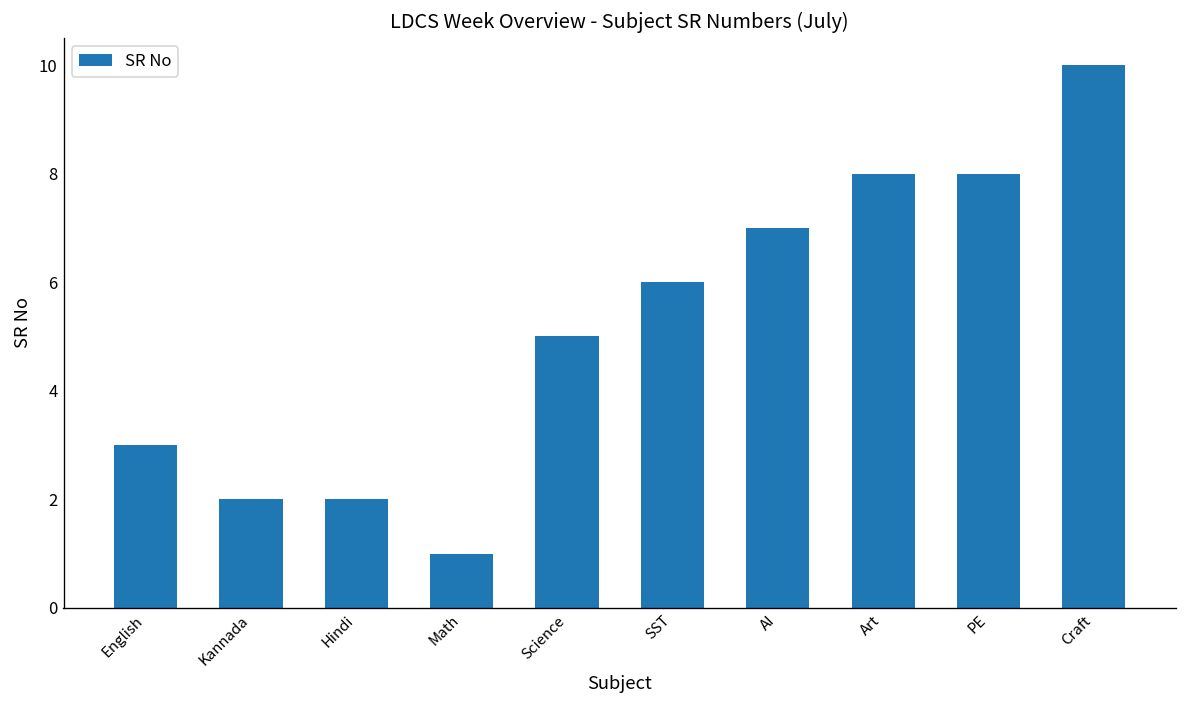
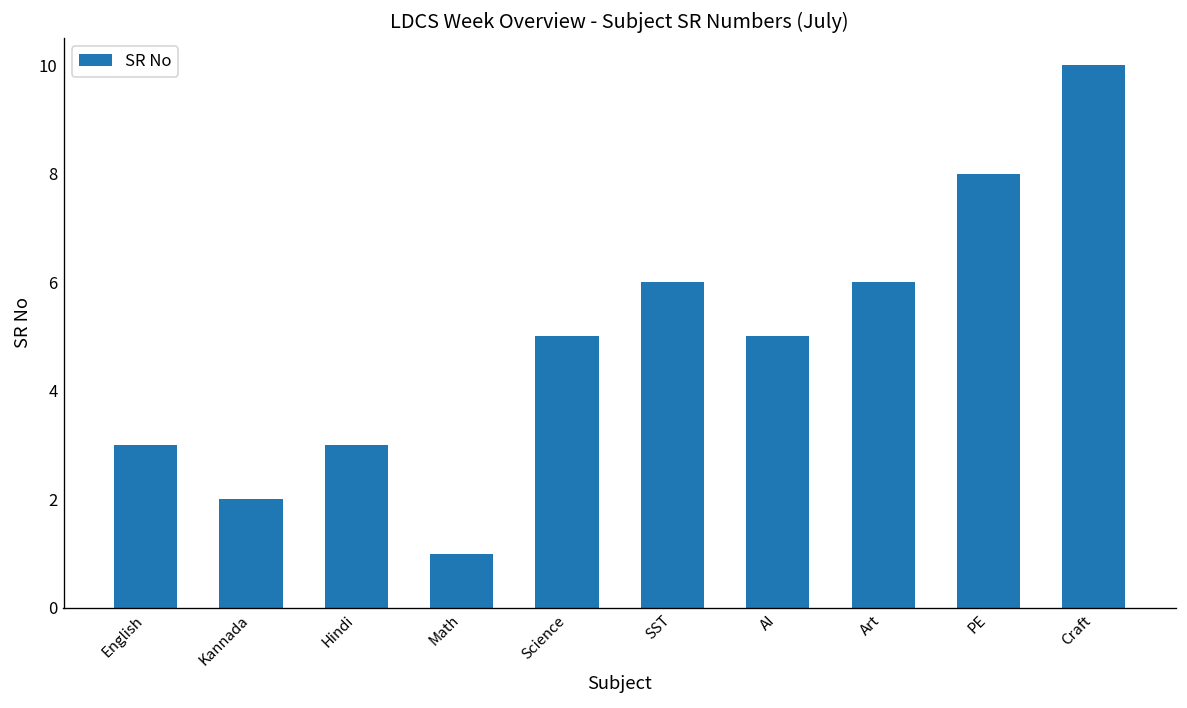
  {
    "English": 3,
    "Kannada": 2,
-   "Hindi": 2,
+   "Hindi": 3,
    "Math": 1,
    "Science": 5,
    "SST": 6,
-   "AI": 7,
-   "Art": 8,
+   "AI": 5,
+   "Art": 6,
    "PE": 8,
    "Craft": 10
  }
